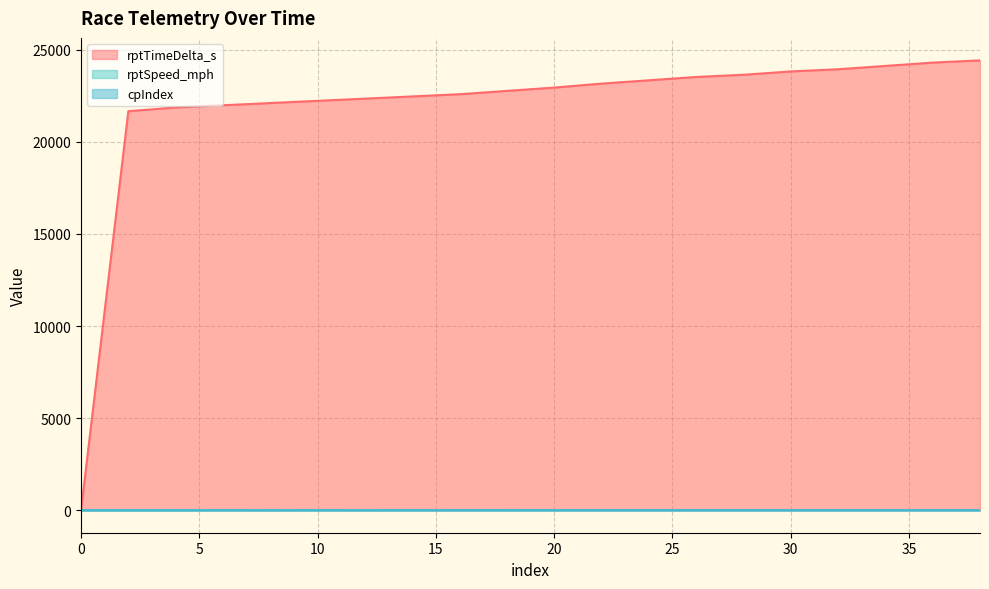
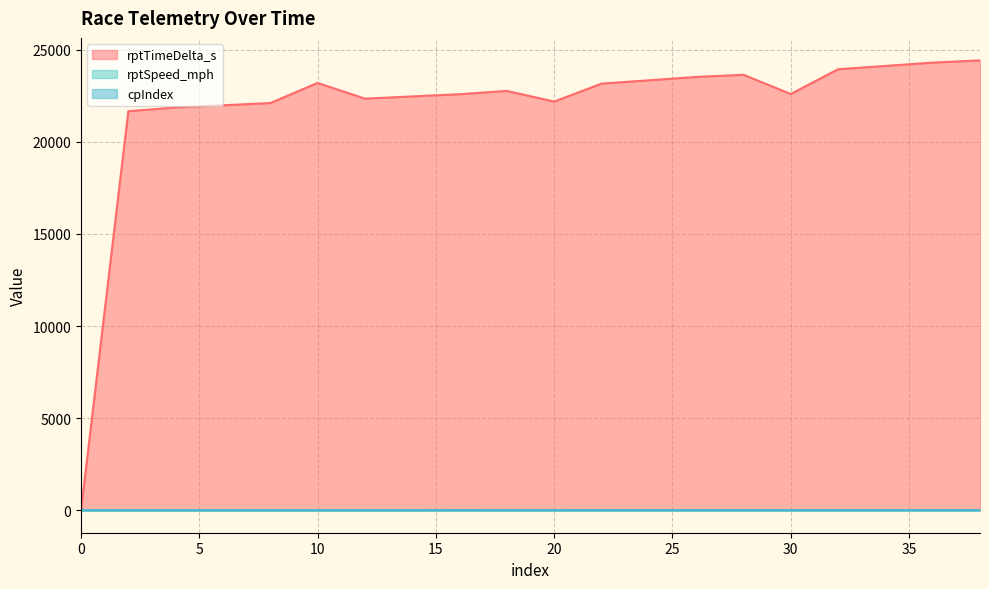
  {
    "rptTimeDelta_s": {
-     "10": 22200,
-     "20": 22900,
-     "30": 23800
+     "10": 23200,
+     "20": 22200,
+     "30": 22600
    },
    "cpIndex": {
      "10": 0,
      "20": 0,
      "30": 0
    }
  }
